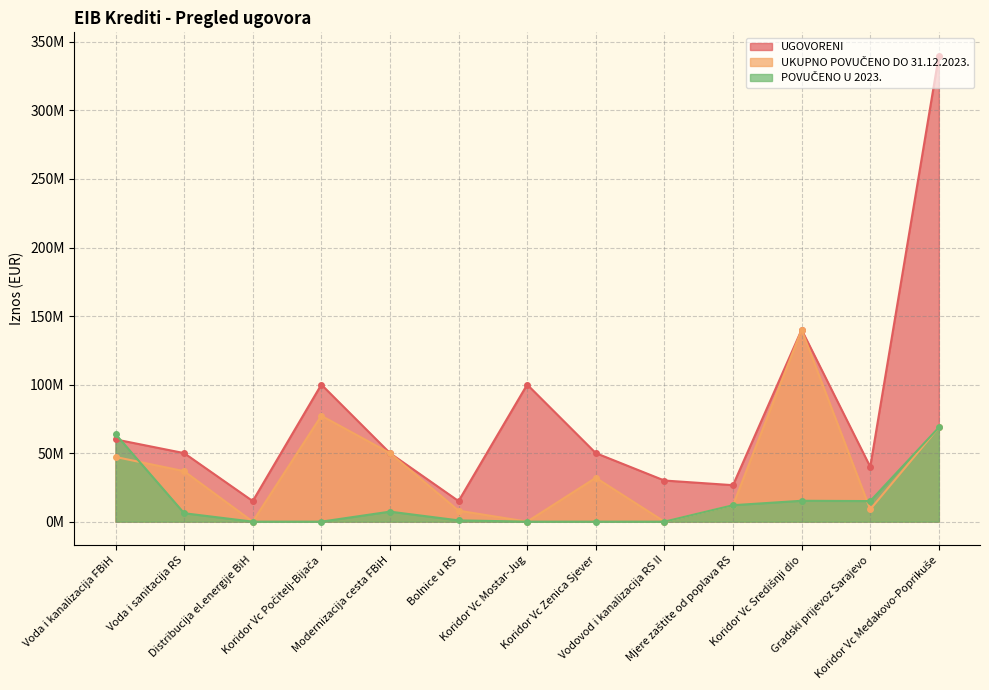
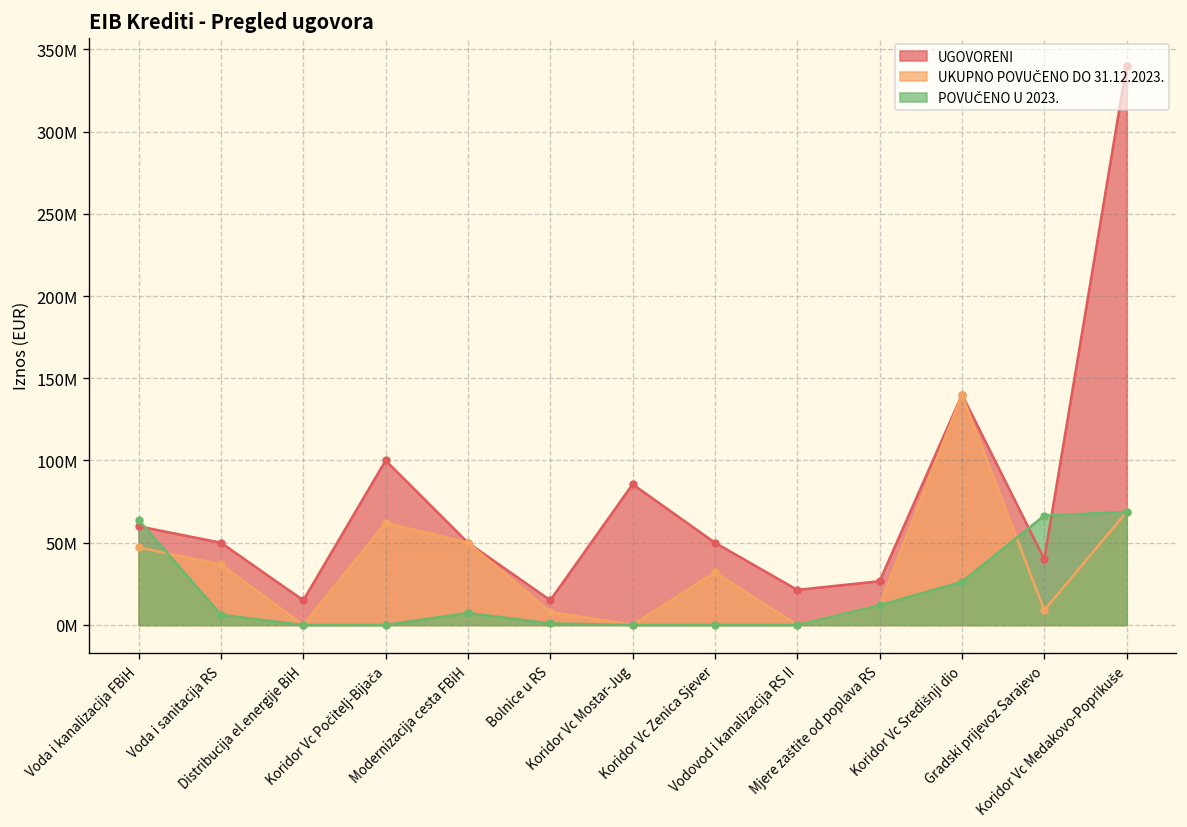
  {
    "UGOVORENI": {
      "Voda i kanalizacija FBiH": 60000000,
      "Voda i sanitacija RS": 50000000,
      "Distribucija el.energije BiH": 15000000,
      "Koridor Vc Počitelj-Bijača": 100000000,
      "Bolnice u RS": 15000000,
-     "Koridor Vc Mostar-Jug": 100000000,
+     "Koridor Vc Mostar-Jug": 86000000,
      "Koridor Vc Zenica Sjever": 50000000,
-     "Vodovod i kanalizacija RS II": 30000000,
+     "Vodovod i kanalizacija RS II": 21000000,
      "Mjere zaštite od poplava RS": 27000000,
      "Gradski prijevoz Sarajevo": 40000000
    },
    "UKUPNO POVUČENO DO 31.12.2023.": {
      "Voda i kanalizacija FBiH": 47000000,
      "Voda i sanitacija RS": 37000000,
-     "Koridor Vc Počitelj-Bijača": 77000000,
+     "Koridor Vc Počitelj-Bijača": 62000000,
      "Bolnice u RS": 8000000,
      "Koridor Vc Zenica Sjever": 32000000,
      "Gradski prijevoz Sarajevo": 9000000
    },
    "POVUČENO U 2023.": {
      "Voda i kanalizacija FBiH": 64000000,
      "Voda i sanitacija RS": 6000000,
      "Koridor Vc Počitelj-Bijača": 0,
      "Modernizacija cesta FBiH": 7000000,
      "Bolnice u RS": 1000000,
      "Koridor Vc Zenica Sjever": 0,
-     "Koridor Vc Središnji dio": 15000000,
-     "Gradski prijevoz Sarajevo": 15000000
+     "Koridor Vc Središnji dio": 26000000,
+     "Gradski prijevoz Sarajevo": 67000000
    }
  }
